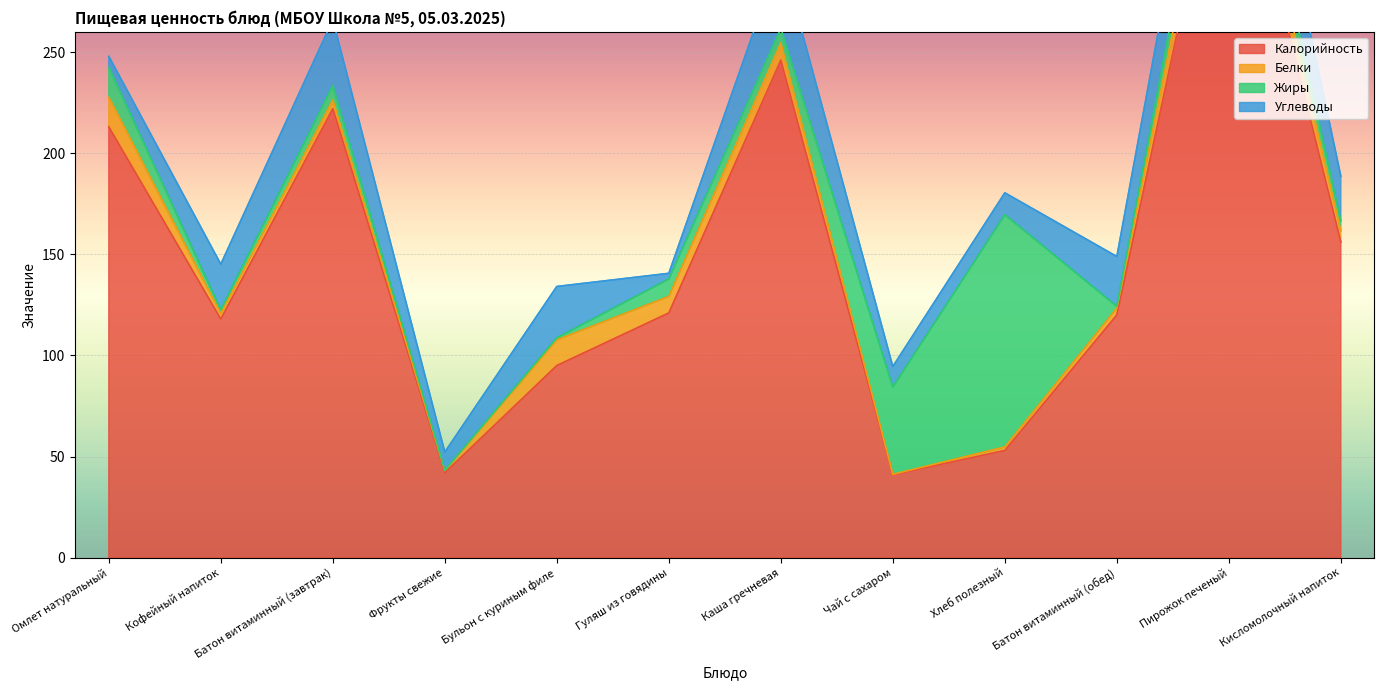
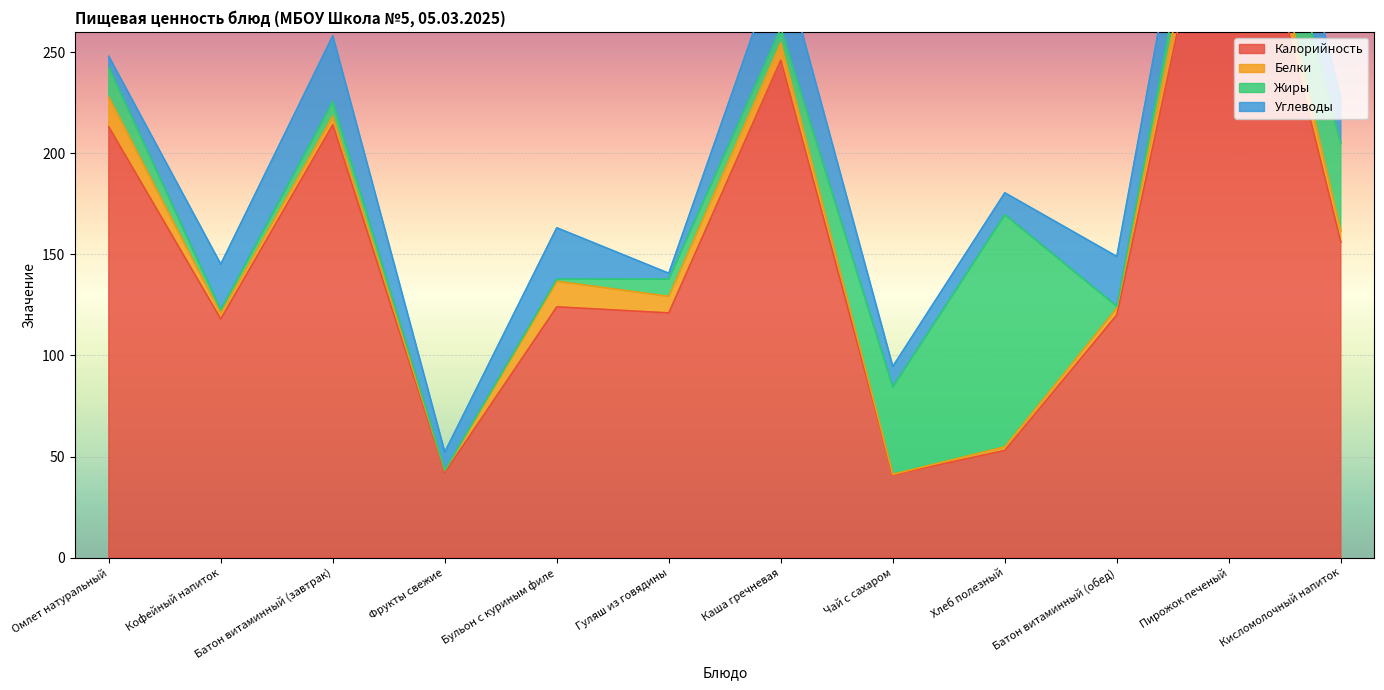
  {
    "Калорийность": {
      "Омлет натуральный": 213,
      "Кофейный напиток": 118,
-     "Батон витаминный (завтрак)": 222,
-     "Бульон с куриным филе": 95,
+     "Батон витаминный (завтрак)": 214,
+     "Бульон с куриным филе": 124,
      "Гуляш из говядины": 121,
      "Каша гречневая": 246,
      "Хлеб полезный": 53,
      "Батон витаминный (обед)": 120,
      "Кисломолочный напиток": 156
    },
    "Белки": {
      "Омлет натуральный": 15,
      "Кофейный напиток": 3,
      "Батон витаминный (завтрак)": 4,
      "Гуляш из говядины": 8,
      "Каша гречневая": 9,
      "Хлеб полезный": 2,
      "Кисломолочный напиток": 6
    },
    "Жиры": {
      "Омлет натуральный": 15,
      "Кофейный напиток": 2,
      "Батон витаминный (завтрак)": 7,
      "Гуляш из говядины": 9,
      "Чай с сахаром": 43,
      "Хлеб полезный": 115,
-     "Кисломолочный напиток": 5
+     "Кисломолочный напиток": 43
    },
    "Углеводы": {
      "Омлет натуральный": 5,
      "Кофейный напиток": 23,
      "Фрукты свежие": 9,
      "Бульон с куриным филе": 25,
      "Гуляш из говядины": 3,
      "Чай с сахаром": 10,
      "Хлеб полезный": 11,
      "Батон витаминный (обед)": 25
    }
  }
